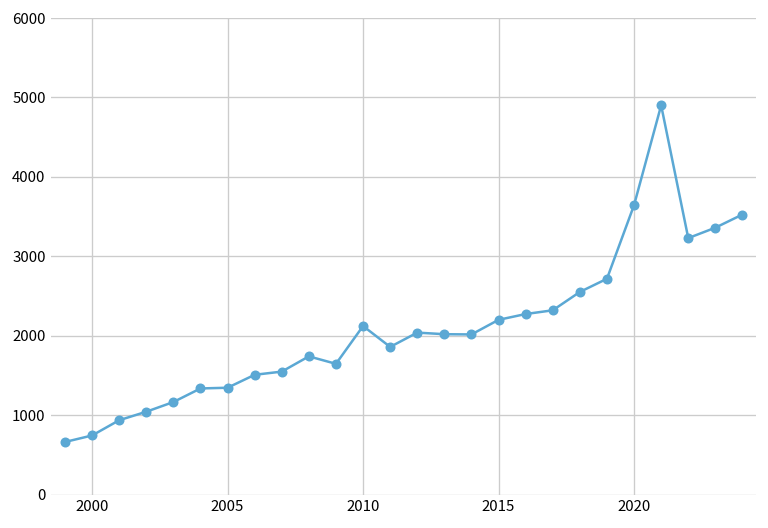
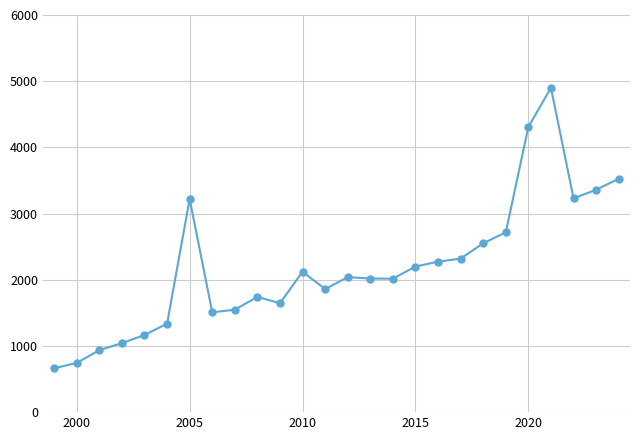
  {
    "2000": 700,
-   "2005": 1300,
+   "2005": 3200,
    "2010": 2100,
    "2015": 2200,
-   "2020": 3600
+   "2020": 4300
  }
